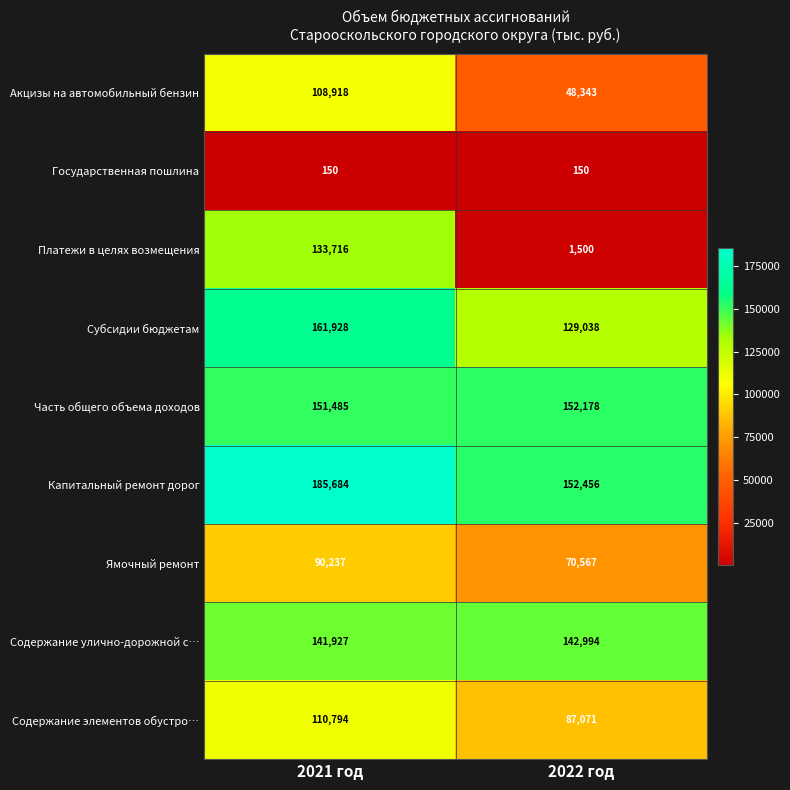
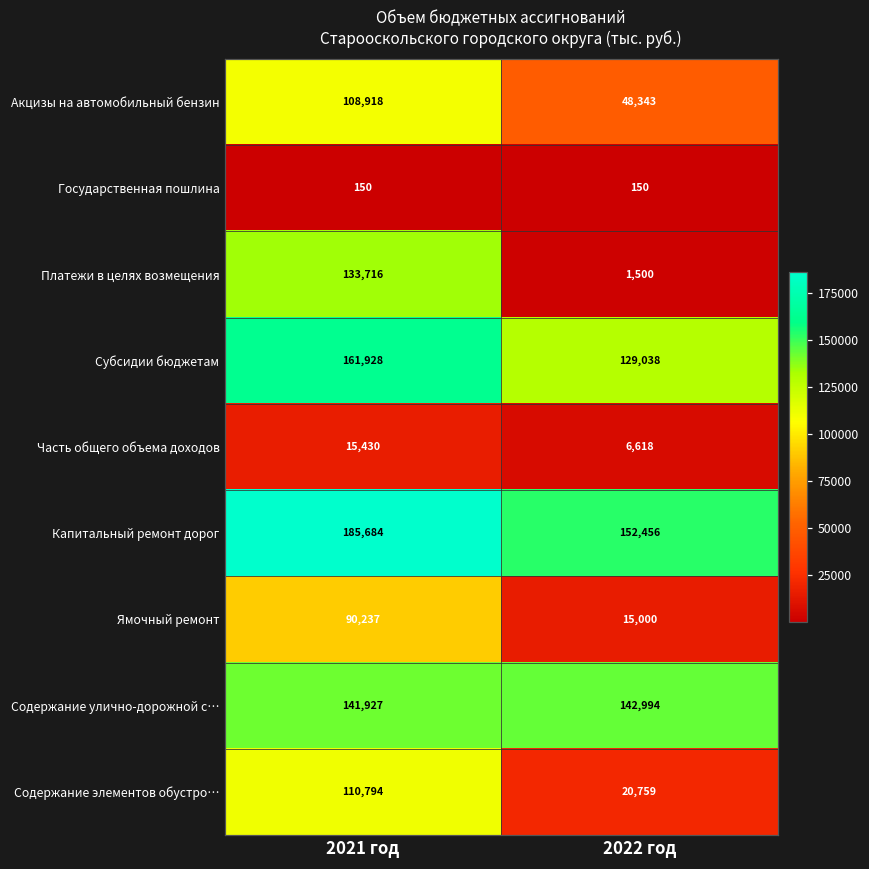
  {
    "Акцизы на автомобильный бензин": {
      "2021 год": "108,918",
      "2022 год": "48,343"
    },
    "Государственная пошлина": {
      "2021 год": "150",
      "2022 год": "150"
    },
    "Платежи в целях возмещения": {
      "2021 год": "133,716",
      "2022 год": "1,500"
    },
    "Субсидии бюджетам": {
      "2021 год": "161,928",
      "2022 год": "129,038"
    },
    "Часть общего объема доходов": {
-     "2021 год": "151,485",
-     "2022 год": "152,178"
+     "2021 год": "15,430",
+     "2022 год": "6,618"
    },
    "Капитальный ремонт дорог": {
      "2021 год": "185,684",
      "2022 год": "152,456"
    },
    "Ямочный ремонт": {
      "2021 год": "90,237",
-     "2022 год": "70,567"
+     "2022 год": "15,000"
    },
    "Содержание улично-дорожной с…": {
      "2021 год": "141,927",
      "2022 год": "142,994"
    },
    "Содержание элементов обустро…": {
      "2021 год": "110,794",
-     "2022 год": "87,071"
+     "2022 год": "20,759"
    }
  }
